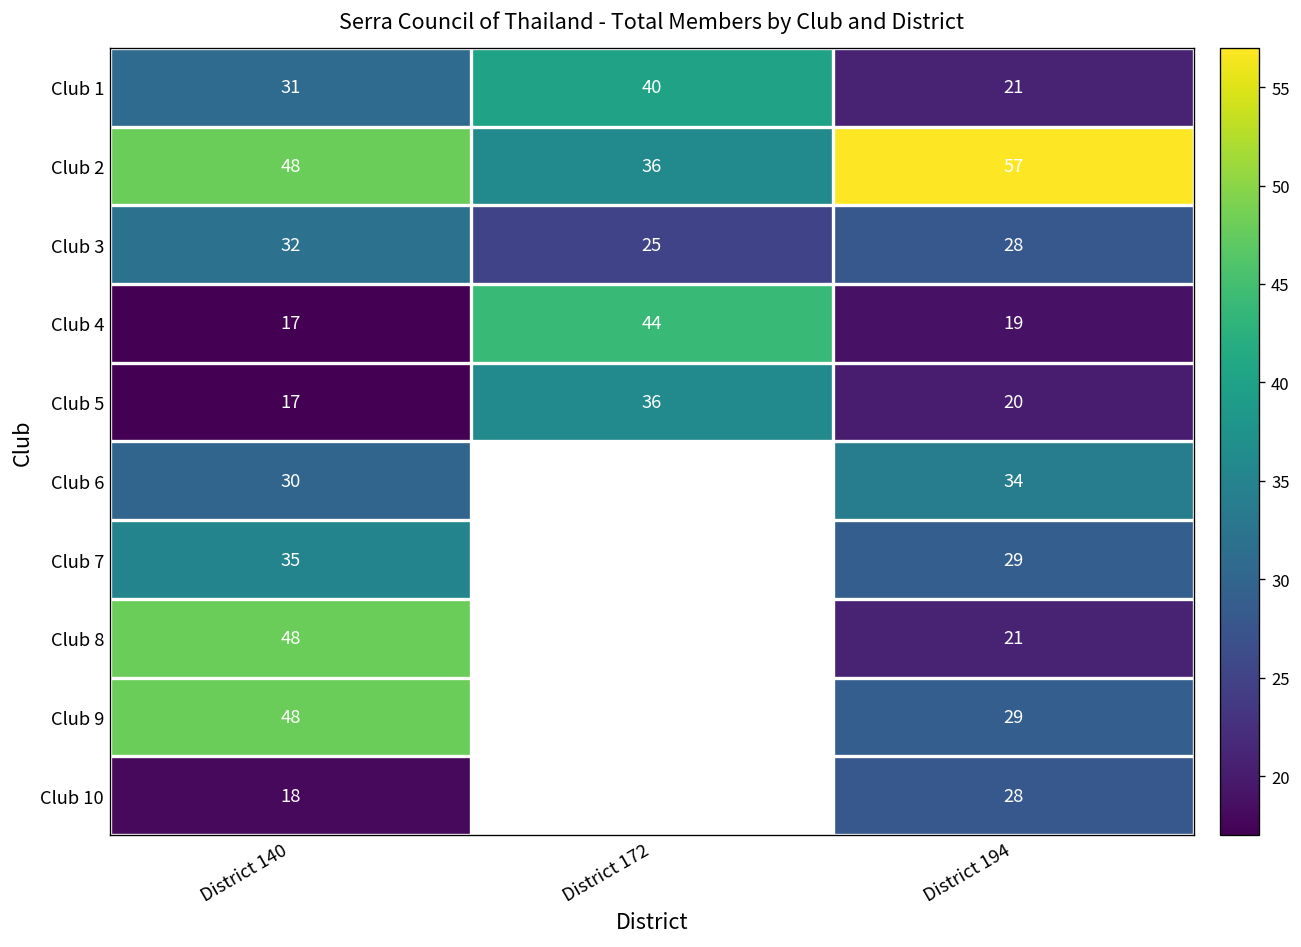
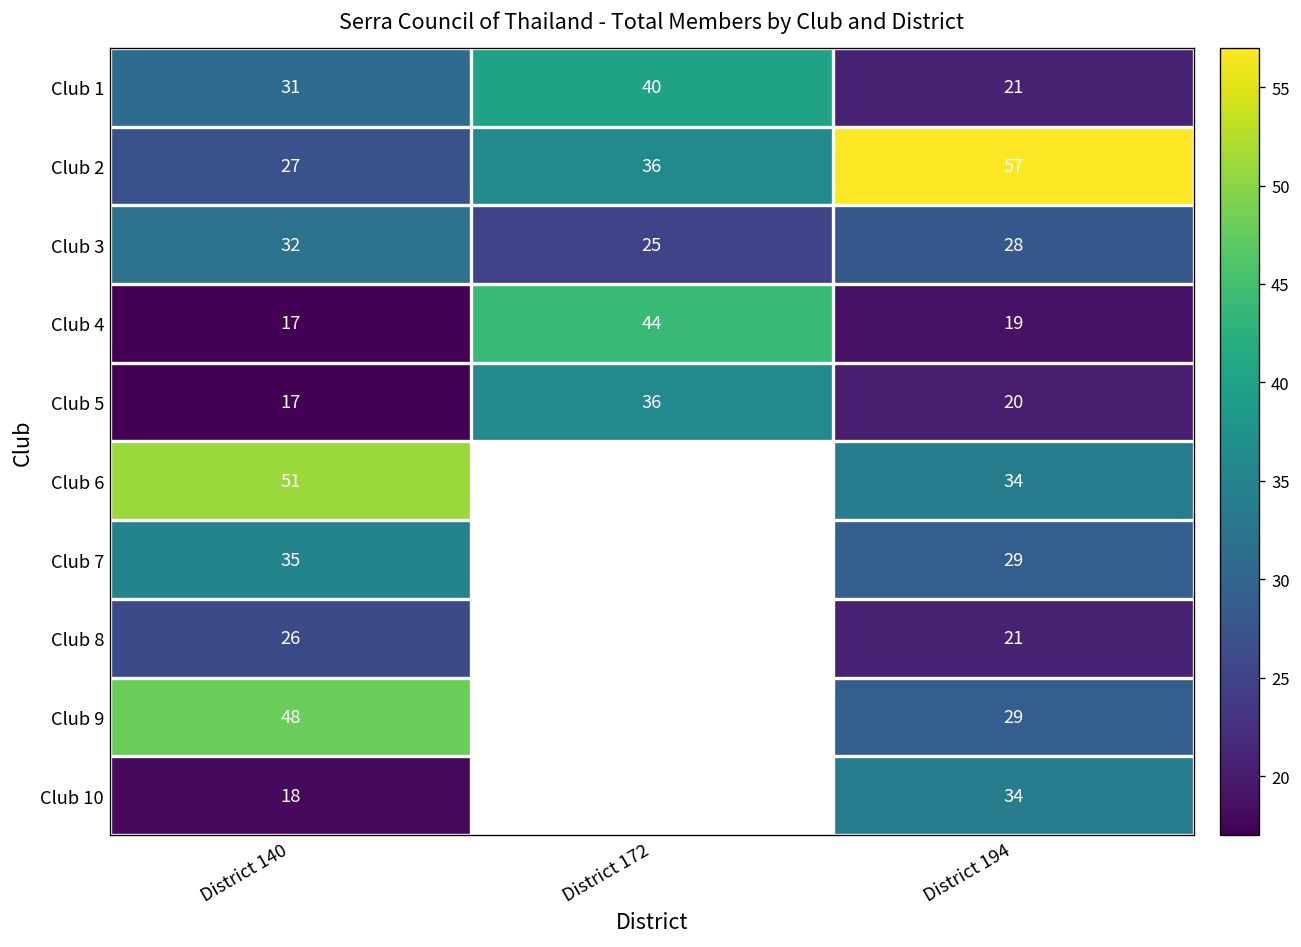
  {
    "Club 1": {
      "District 140": 31,
      "District 172": 40,
      "District 194": 21
    },
    "Club 2": {
-     "District 140": 48,
+     "District 140": 27,
      "District 172": 36,
      "District 194": 57
    },
    "Club 3": {
      "District 140": 32,
      "District 172": 25,
      "District 194": 28
    },
    "Club 4": {
      "District 140": 17,
      "District 172": 44,
      "District 194": 19
    },
    "Club 5": {
      "District 140": 17,
      "District 172": 36,
      "District 194": 20
    },
    "Club 6": {
-     "District 140": 30,
+     "District 140": 51,
      "District 194": 34
    },
    "Club 7": {
      "District 140": 35,
      "District 194": 29
    },
    "Club 8": {
-     "District 140": 48,
+     "District 140": 26,
      "District 194": 21
    },
    "Club 9": {
      "District 140": 48,
      "District 194": 29
    },
    "Club 10": {
      "District 140": 18,
-     "District 194": 28
+     "District 194": 34
    }
  }
